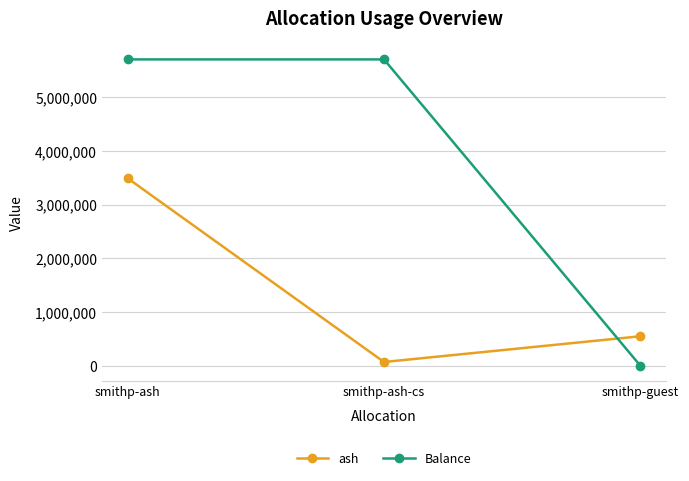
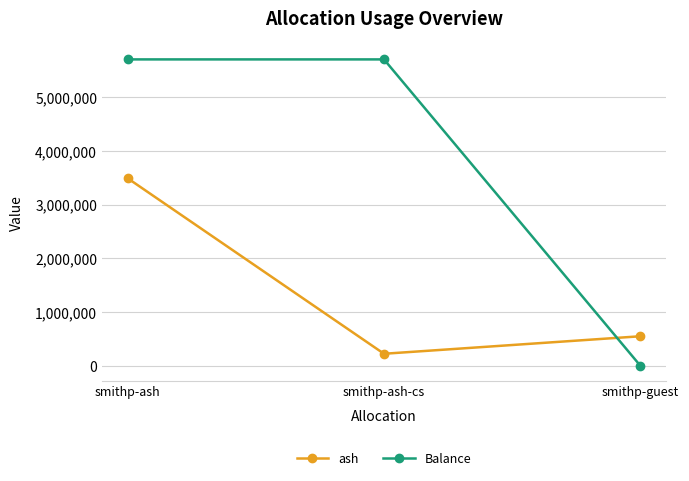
  {
    "ash": {
      "smithp-ash": "3,500,000",
-     "smithp-ash-cs": "100,000",
+     "smithp-ash-cs": "200,000",
      "smithp-guest": "500,000"
    },
    "Balance": {
      "smithp-ash": "5,700,000",
      "smithp-ash-cs": "5,700,000",
      "smithp-guest": "0"
    }
  }
